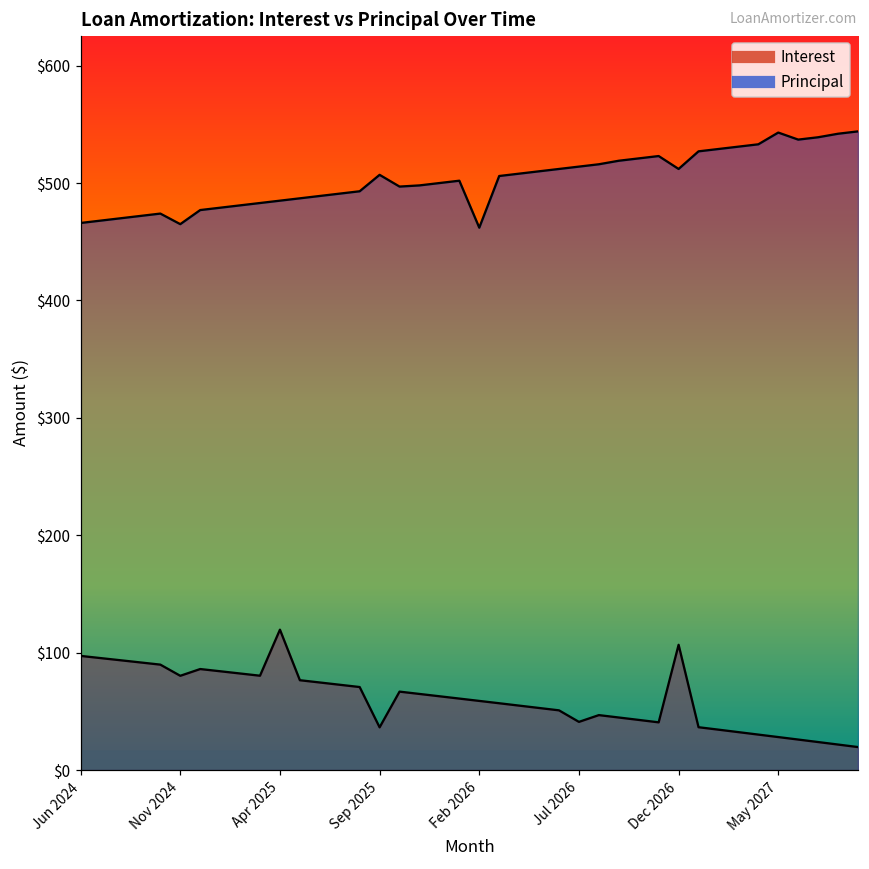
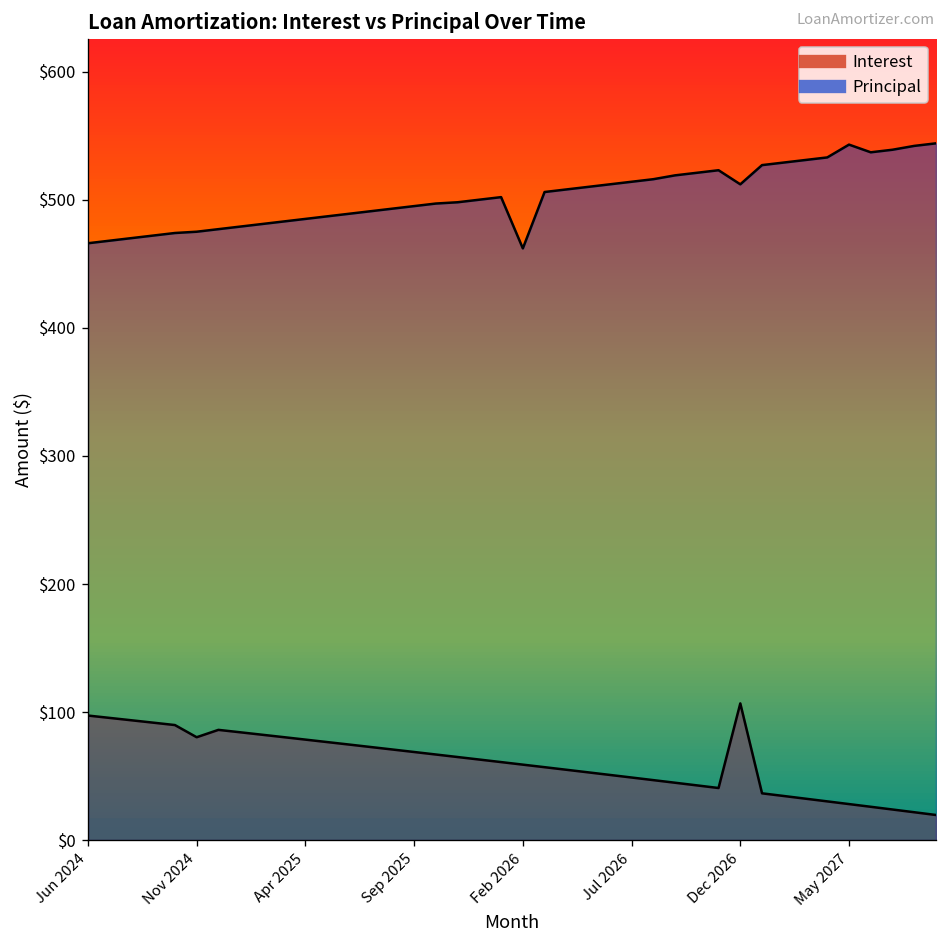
  {
    "Interest": {
      "Jun 2024": "$97",
      "Nov 2024": "$80",
-     "Apr 2025": "$120",
-     "Sep 2025": "$36",
+     "Apr 2025": "$79",
+     "Sep 2025": "$69",
      "Feb 2026": "$59",
-     "Jul 2026": "$41",
+     "Jul 2026": "$49",
      "Dec 2026": "$107",
      "May 2027": "$28"
    },
    "Principal": {
      "Jun 2024": "$466",
-     "Nov 2024": "$465",
+     "Nov 2024": "$475",
      "Apr 2025": "$485",
-     "Sep 2025": "$507",
+     "Sep 2025": "$495",
      "Feb 2026": "$462",
      "Jul 2026": "$514",
      "Dec 2026": "$512",
      "May 2027": "$543"
    }
  }
